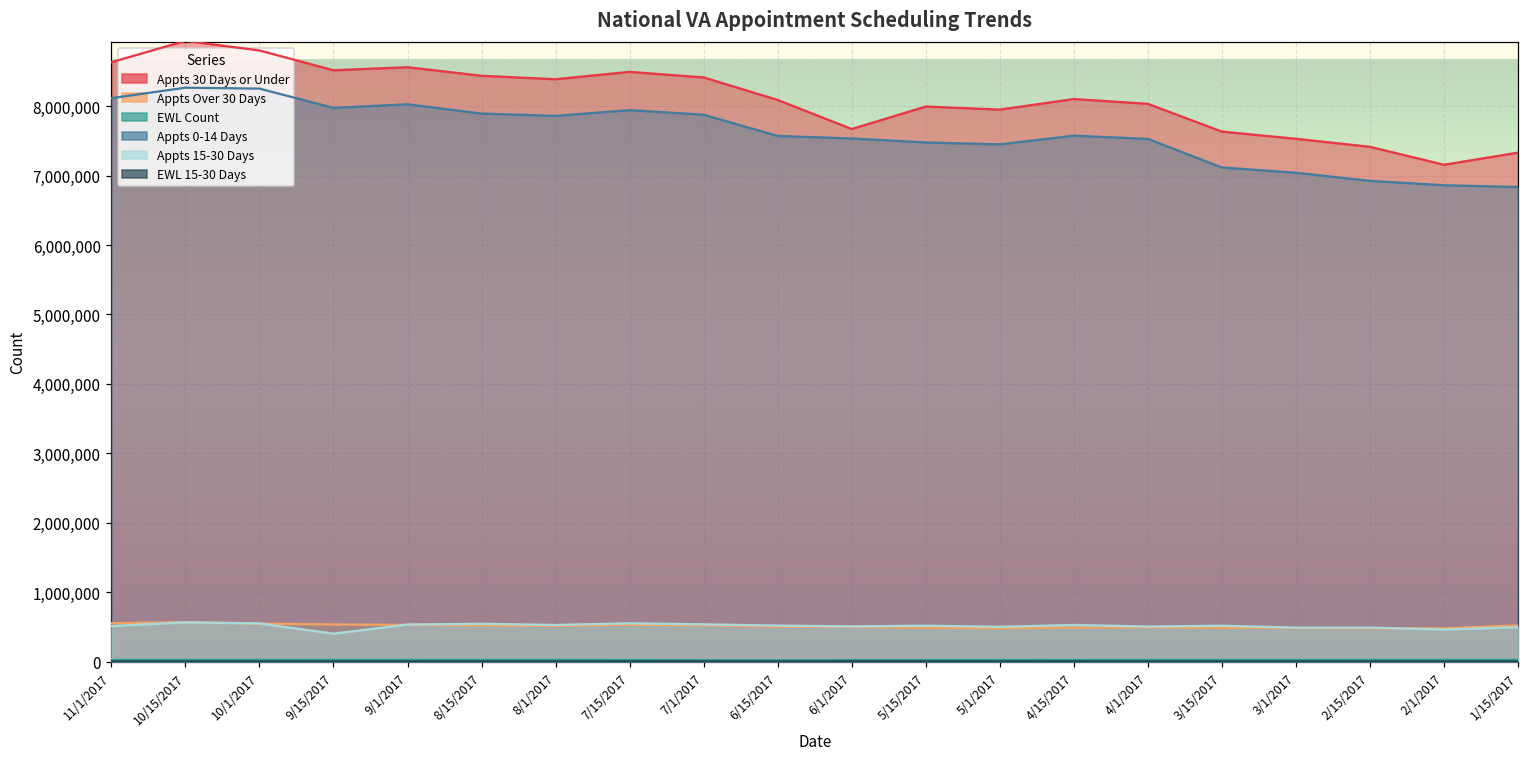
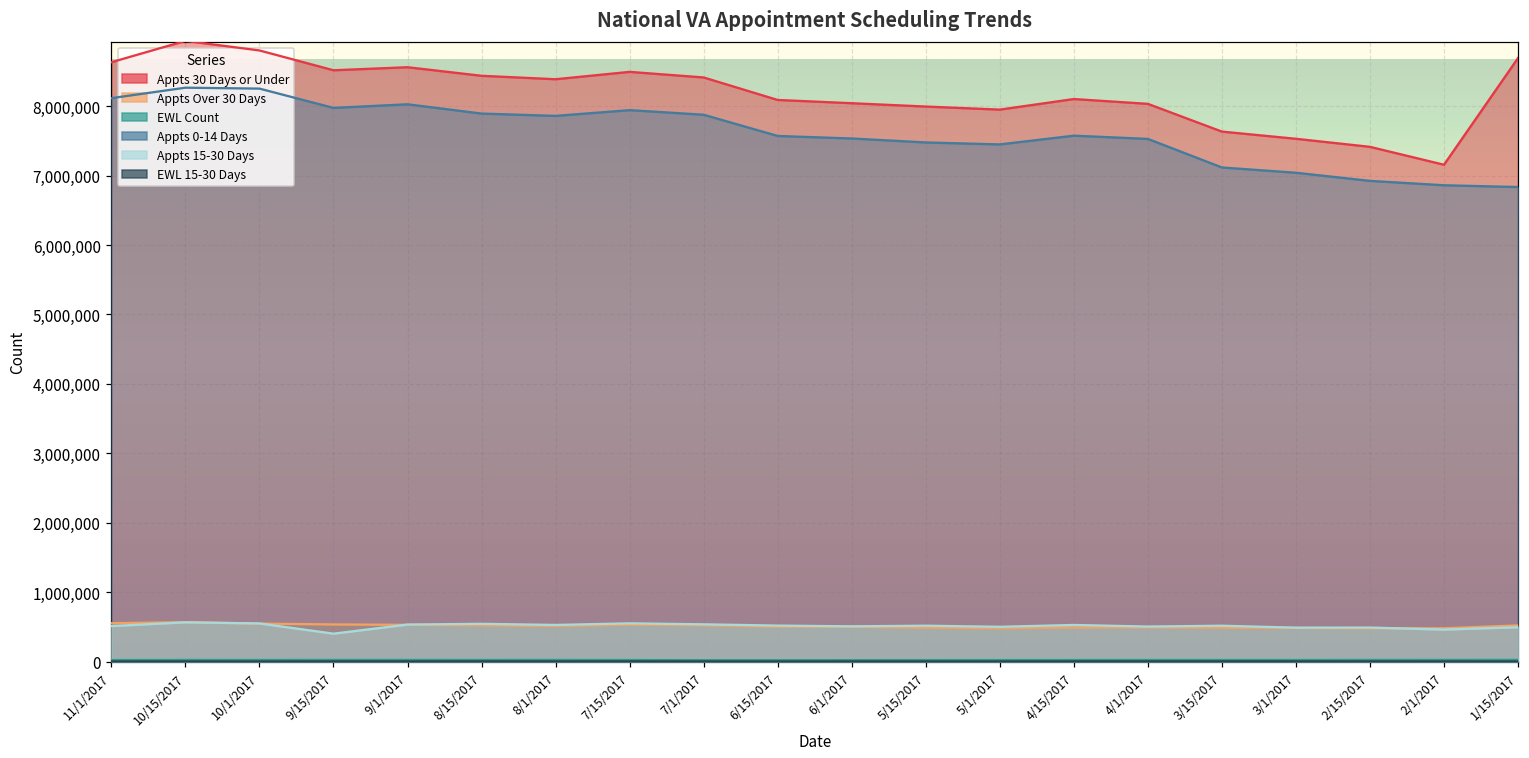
  {
    "Appts 30 Days or Under": {
      "11/1/2017": "8,600,000",
      "10/15/2017": "8,900,000",
      "9/15/2017": "8,500,000",
      "9/1/2017": "8,600,000",
      "8/15/2017": "8,400,000",
      "8/1/2017": "8,400,000",
      "7/15/2017": "8,500,000",
      "7/1/2017": "8,400,000",
      "6/15/2017": "8,100,000",
-     "6/1/2017": "7,700,000",
+     "6/1/2017": "8,000,000",
      "5/15/2017": "8,000,000",
      "5/1/2017": "7,900,000",
      "4/15/2017": "8,100,000",
      "4/1/2017": "8,000,000",
      "3/15/2017": "7,600,000",
      "3/1/2017": "7,500,000",
      "2/15/2017": "7,400,000",
      "2/1/2017": "7,200,000",
-     "1/15/2017": "7,300,000"
+     "1/15/2017": "8,700,000"
    },
    "Appts Over 30 Days": {
      "11/1/2017": "600,000",
      "9/15/2017": "500,000"
    },
    "Appts 15-30 Days": {
      "11/1/2017": "500,000",
      "9/15/2017": "400,000"
    }
  }
